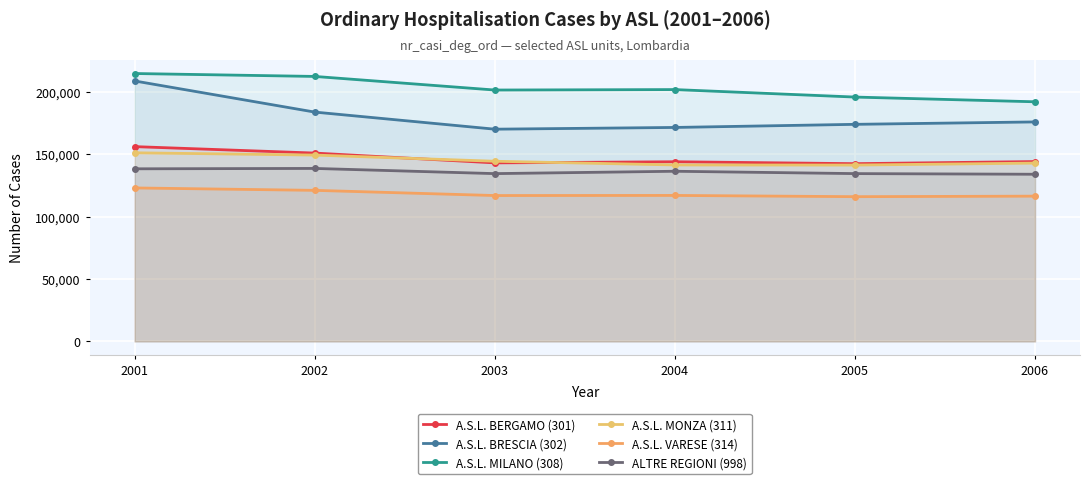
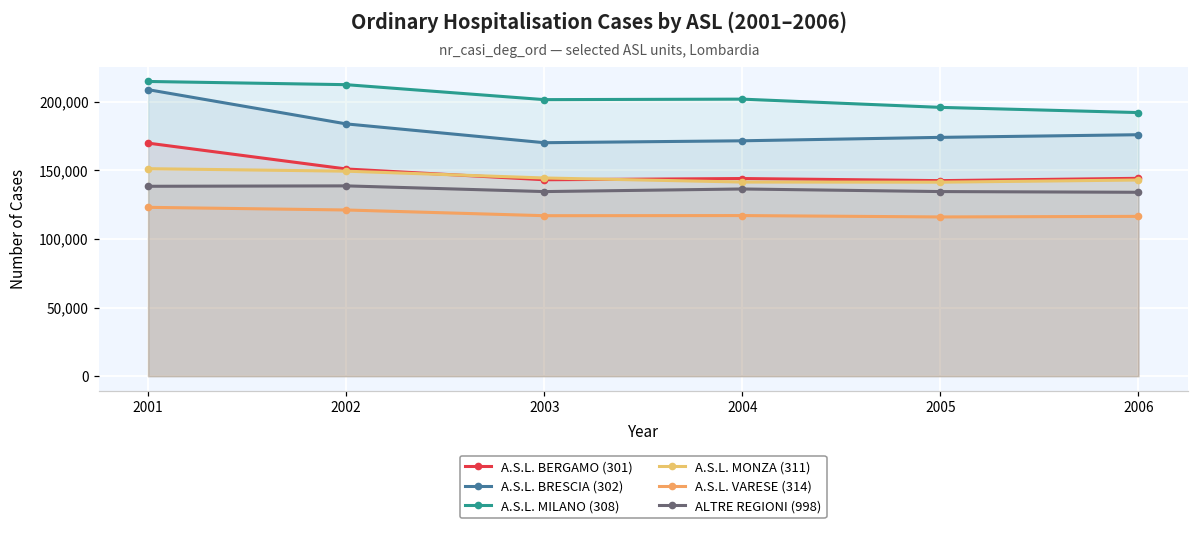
  {
    "A.S.L. BERGAMO (301)": {
-     "2001": "156,000",
+     "2001": "170,000",
      "2004": "144,000"
    }
  }
